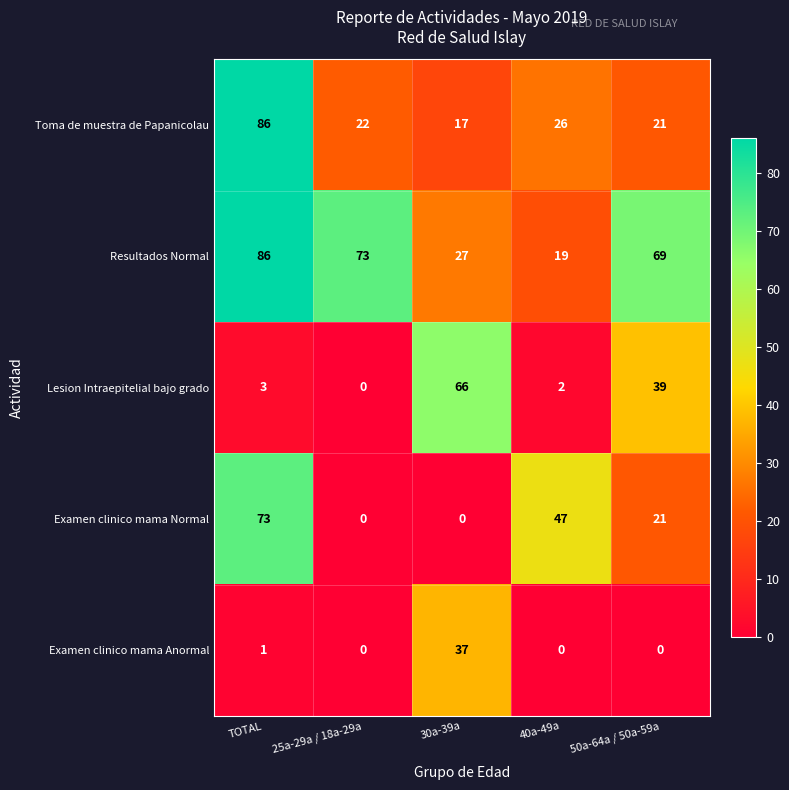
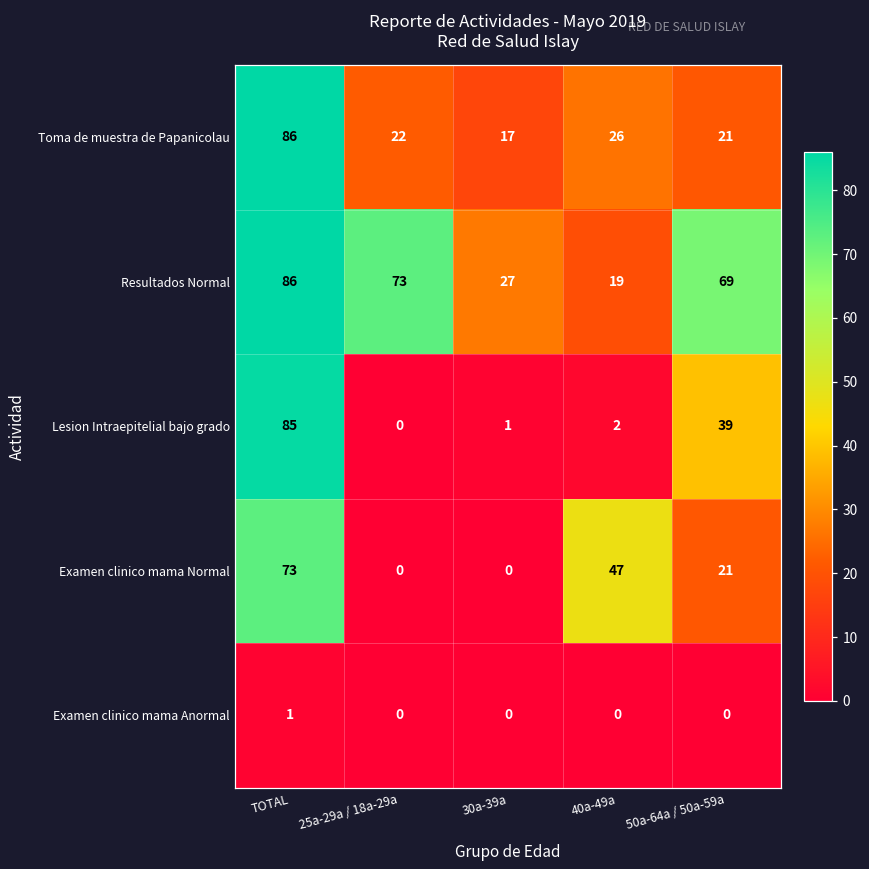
  {
    "Toma de muestra de Papanicolau": {
      "TOTAL": 86,
      "25a-29a / 18a-29a": 22,
      "30a-39a": 17,
      "40a-49a": 26,
      "50a-64a / 50a-59a": 21
    },
    "Resultados Normal": {
      "TOTAL": 86,
      "25a-29a / 18a-29a": 73,
      "30a-39a": 27,
      "40a-49a": 19,
      "50a-64a / 50a-59a": 69
    },
    "Lesion Intraepitelial bajo grado": {
-     "TOTAL": 3,
+     "TOTAL": 85,
      "25a-29a / 18a-29a": 0,
-     "30a-39a": 66,
+     "30a-39a": 1,
      "40a-49a": 2,
      "50a-64a / 50a-59a": 39
    },
    "Examen clinico mama Normal": {
      "TOTAL": 73,
      "25a-29a / 18a-29a": 0,
      "30a-39a": 0,
      "40a-49a": 47,
      "50a-64a / 50a-59a": 21
    },
    "Examen clinico mama Anormal": {
      "TOTAL": 1,
      "25a-29a / 18a-29a": 0,
-     "30a-39a": 37,
+     "30a-39a": 0,
      "40a-49a": 0,
      "50a-64a / 50a-59a": 0
    }
  }
